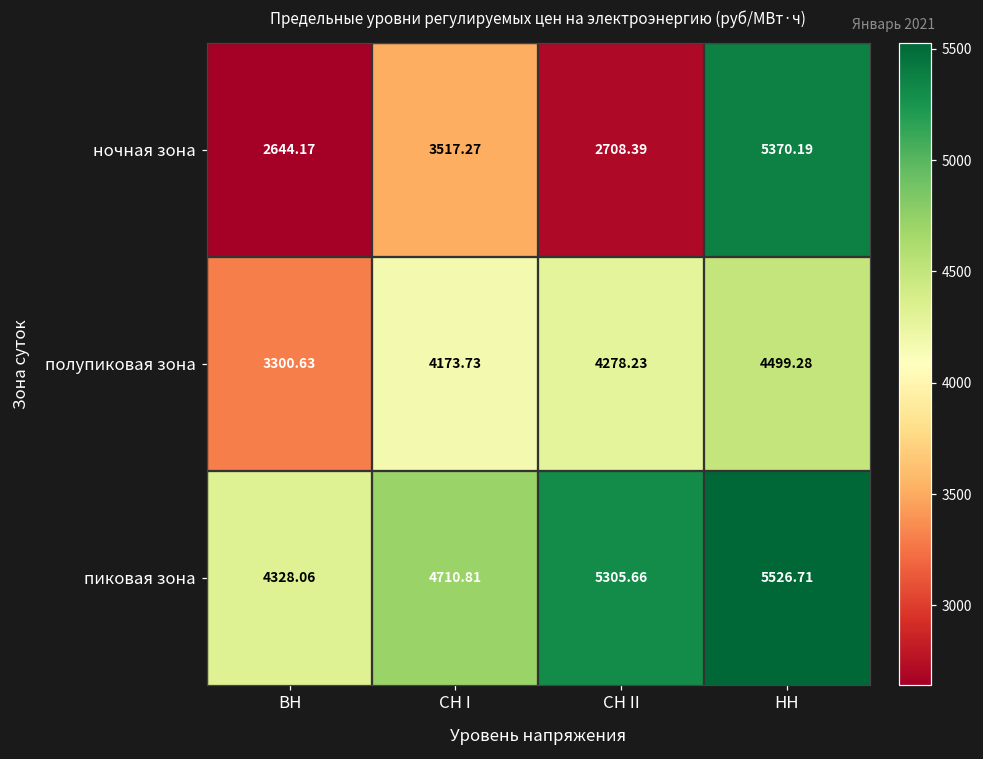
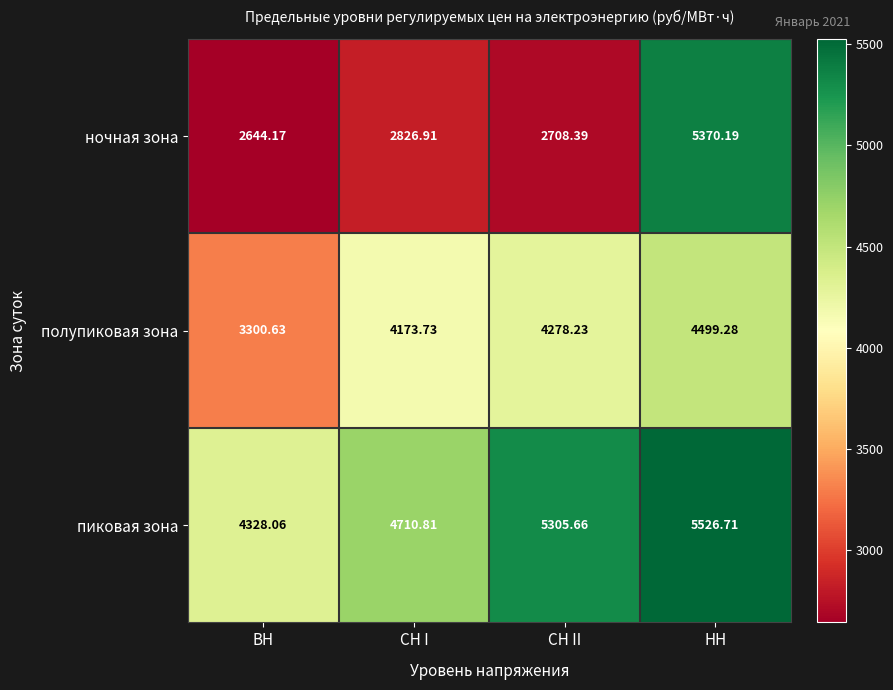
  {
    "ночная зона": {
      "ВН": 2644.17,
-     "СН I": 3517.27,
+     "СН I": 2826.91,
      "СН II": 2708.39,
      "НН": 5370.19
    },
    "полупиковая зона": {
      "ВН": 3300.63,
      "СН I": 4173.73,
      "СН II": 4278.23,
      "НН": 4499.28
    },
    "пиковая зона": {
      "ВН": 4328.06,
      "СН I": 4710.81,
      "СН II": 5305.66,
      "НН": 5526.71
    }
  }
